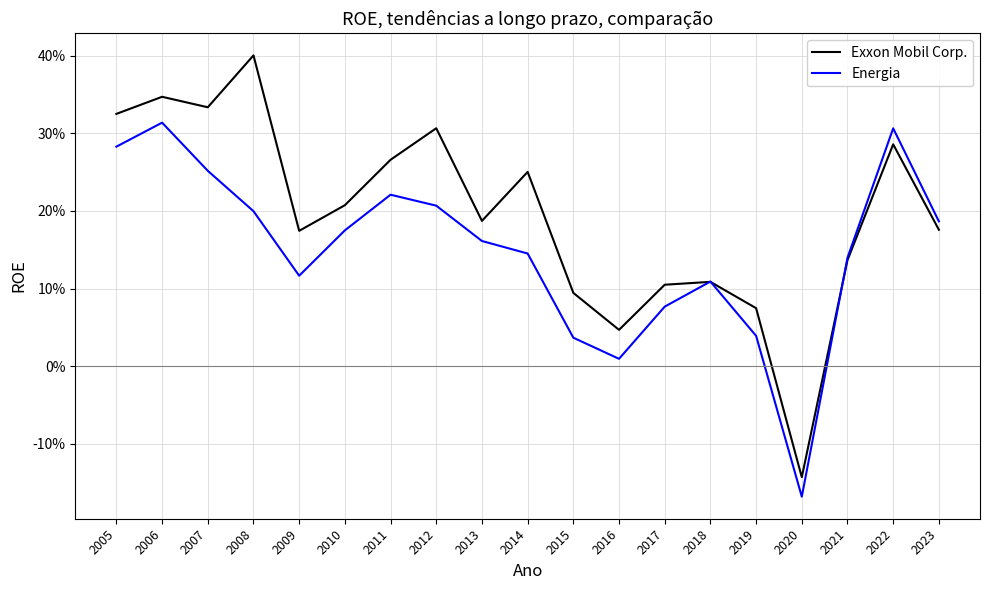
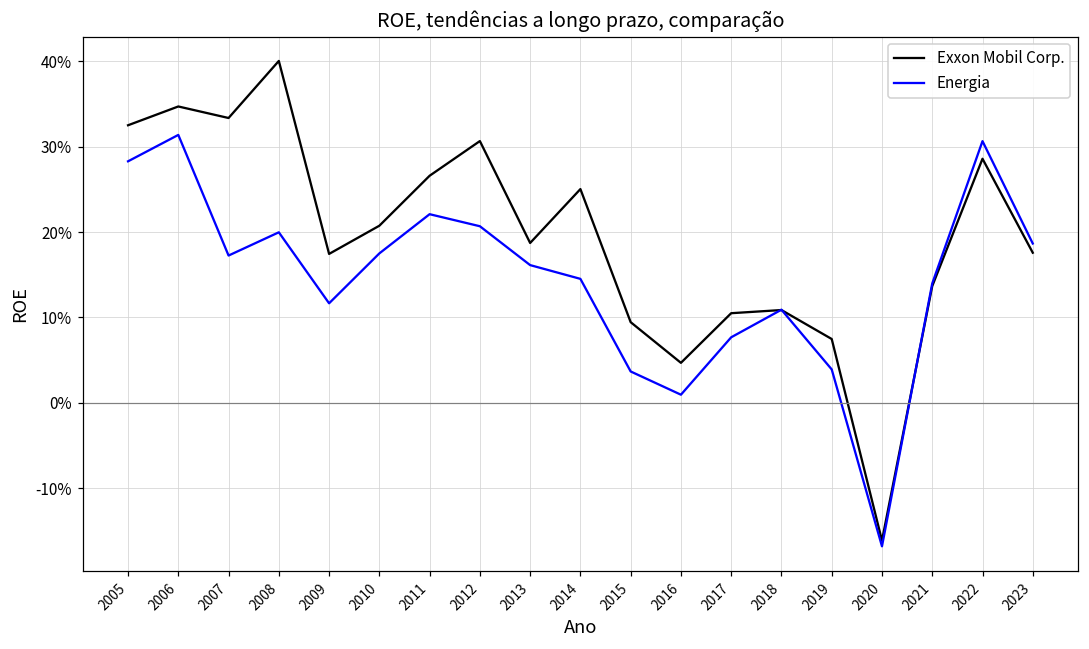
  {
    "Exxon Mobil Corp.": {
      "2005": "33%",
      "2006": "35%",
      "2007": "33%",
      "2008": "40%",
      "2009": "17%",
      "2010": "21%",
      "2011": "27%",
      "2012": "31%",
      "2013": "19%",
      "2014": "25%",
      "2015": "9%",
      "2016": "5%",
      "2017": "11%",
      "2019": "7%",
-     "2020": "-14%",
+     "2020": "-16%",
      "2022": "29%",
      "2023": "18%"
    },
    "Energia": {
      "2005": "28%",
      "2006": "31%",
-     "2007": "25%",
+     "2007": "17%",
      "2008": "20%",
      "2009": "12%",
      "2010": "18%",
      "2011": "22%",
      "2012": "21%",
      "2013": "16%",
      "2014": "15%",
      "2015": "4%",
      "2016": "1%",
      "2017": "8%",
      "2019": "4%",
      "2020": "-17%",
      "2022": "31%",
      "2023": "19%"
    }
  }
